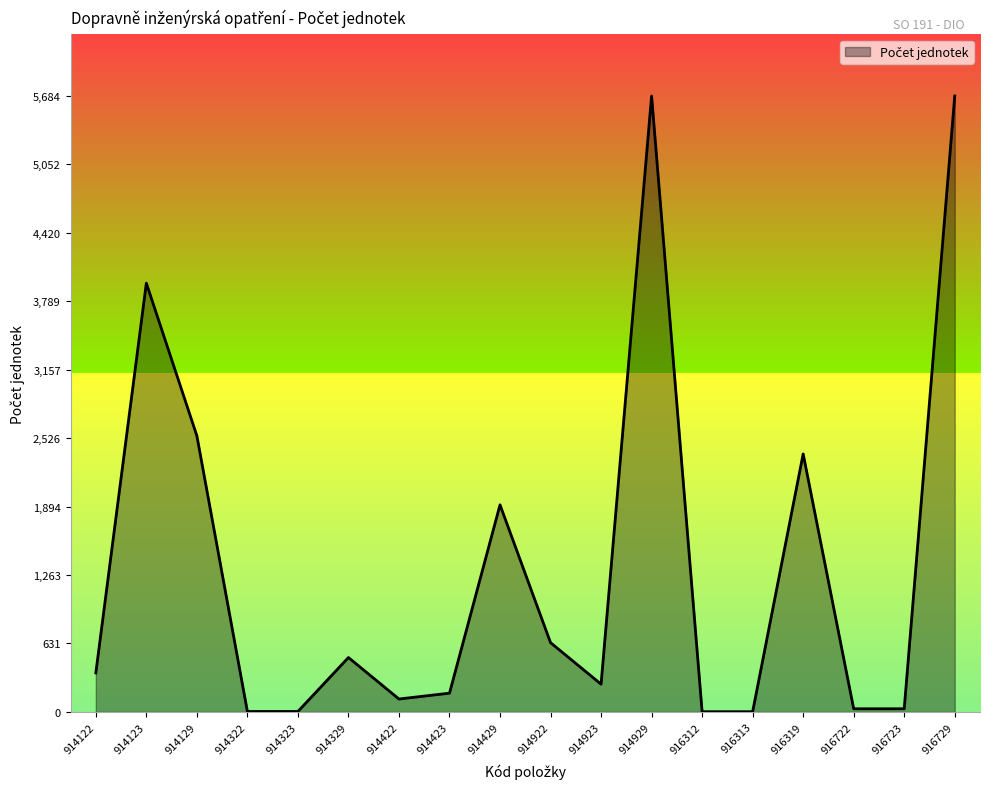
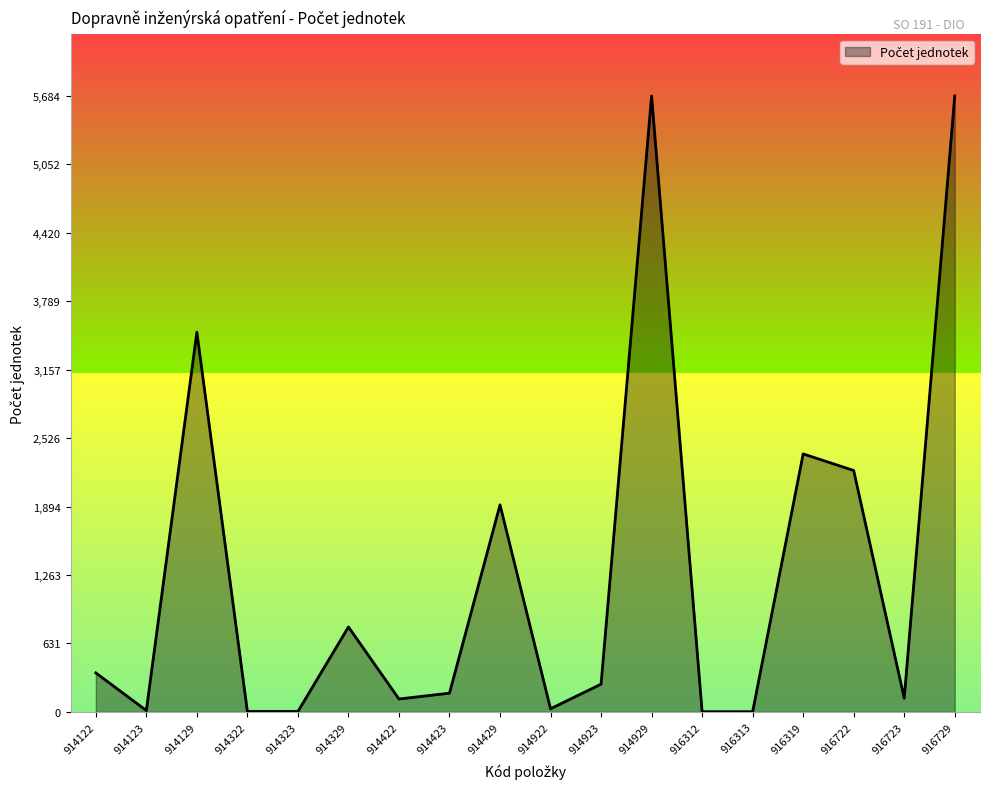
  {
    "914122": "360",
-   "914123": "3,960",
-   "914129": "2,550",
+   "914123": "10",
+   "914129": "3,500",
    "914322": "0",
    "914323": "0",
-   "914329": "500",
+   "914329": "780",
    "914422": "120",
    "914423": "170",
    "914429": "1,910",
-   "914922": "640",
+   "914922": "30",
    "914923": "260",
    "914929": "5,680",
    "916312": "0",
    "916313": "0",
    "916319": "2,380",
-   "916722": "30",
-   "916723": "30",
+   "916722": "2,230",
+   "916723": "130",
    "916729": "5,680"
  }
